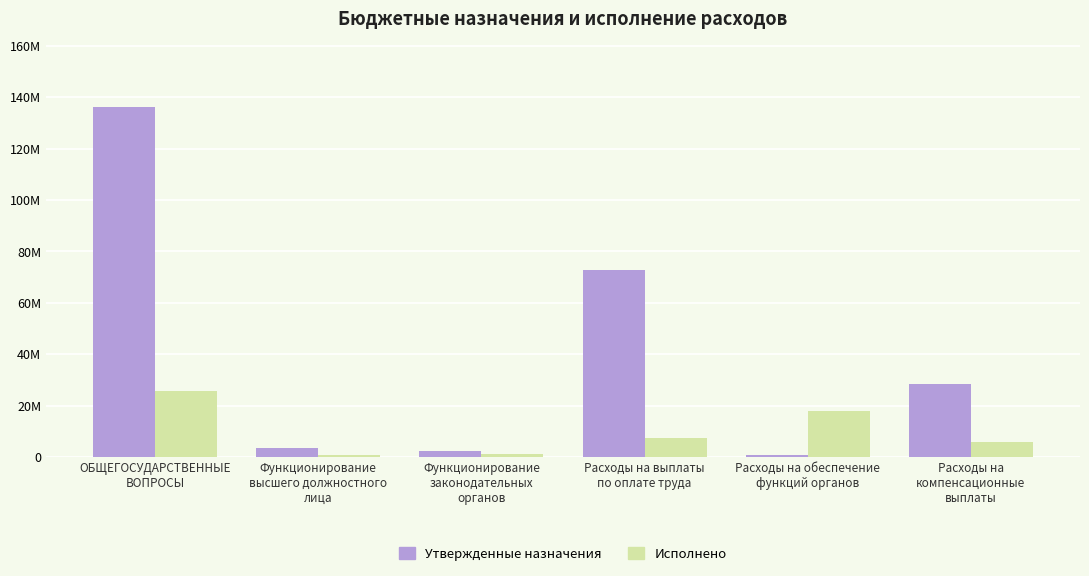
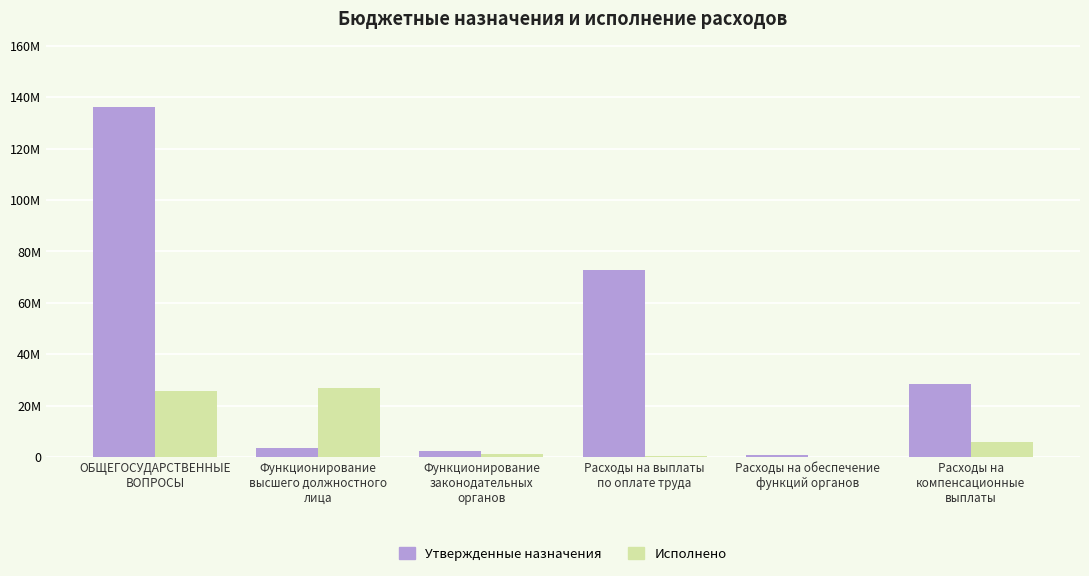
  {
    "Утвержденные назначения": {
      "ОБЩЕГОСУДАРСТВЕННЫЕ ВОПРОСЫ": "136М",
      "Функционирование высшего должностного лица": "4М",
      "Функционирование законодательных органов": "2М",
      "Расходы на выплаты по оплате труда": "73М",
      "Расходы на компенсационные выплаты": "28М"
    },
    "Исполнено": {
      "ОБЩЕГОСУДАРСТВЕННЫЕ ВОПРОСЫ": "26М",
-     "Функционирование высшего должностного лица": "1М",
+     "Функционирование высшего должностного лица": "27М",
      "Функционирование законодательных органов": "1М",
-     "Расходы на выплаты по оплате труда": "7М",
-     "Расходы на обеспечение функций органов": "18М",
+     "Расходы на выплаты по оплате труда": "0М",
+     "Расходы на обеспечение функций органов": "0М",
      "Расходы на компенсационные выплаты": "6М"
    }
  }
